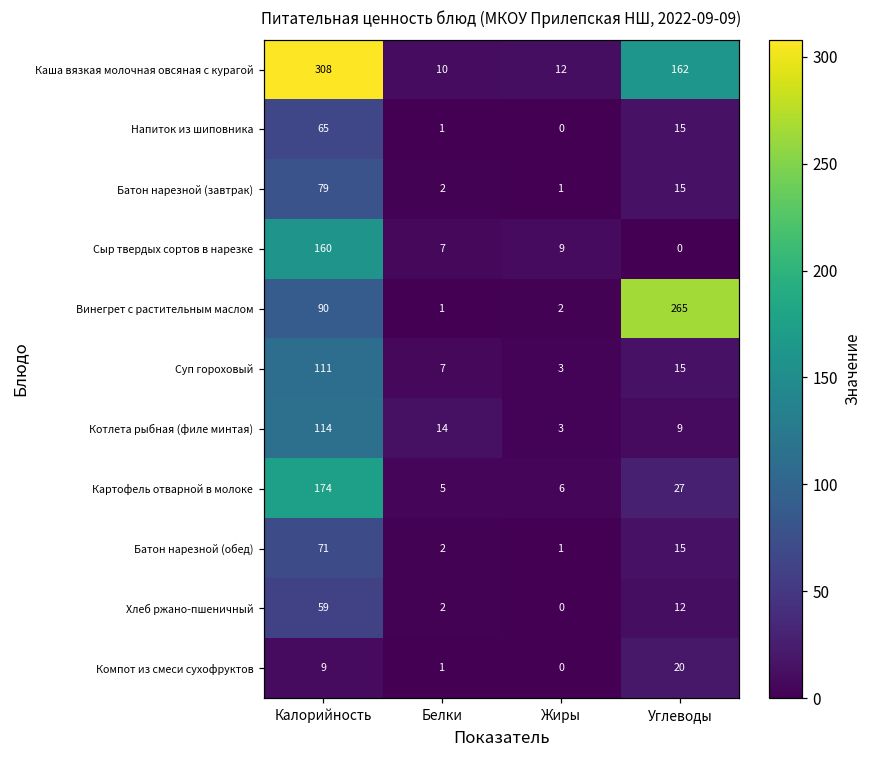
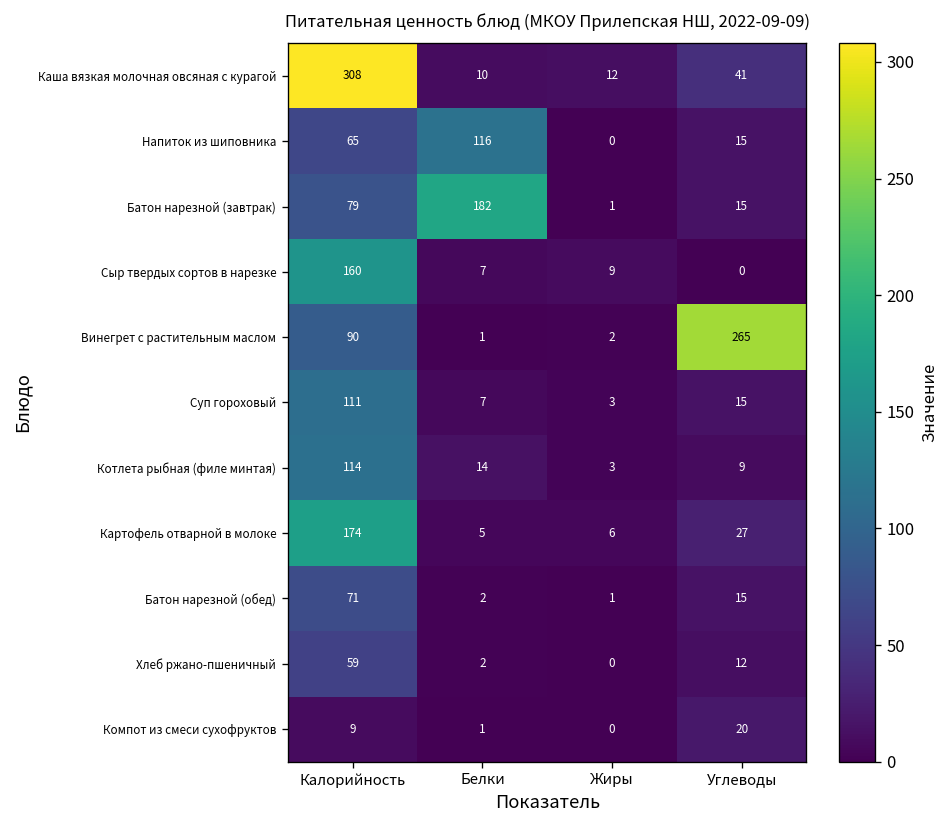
  {
    "Каша вязкая молочная овсяная с курагой": {
      "Калорийность": 308,
      "Белки": 10,
      "Жиры": 12,
-     "Углеводы": 162
+     "Углеводы": 41
    },
    "Напиток из шиповника": {
      "Калорийность": 65,
-     "Белки": 1,
+     "Белки": 116,
      "Жиры": 0,
      "Углеводы": 15
    },
    "Батон нарезной (завтрак)": {
      "Калорийность": 79,
-     "Белки": 2,
+     "Белки": 182,
      "Жиры": 1,
      "Углеводы": 15
    },
    "Сыр твердых сортов в нарезке": {
      "Калорийность": 160,
      "Белки": 7,
      "Жиры": 9,
      "Углеводы": 0
    },
    "Винегрет с растительным маслом": {
      "Калорийность": 90,
      "Белки": 1,
      "Жиры": 2,
      "Углеводы": 265
    },
    "Суп гороховый": {
      "Калорийность": 111,
      "Белки": 7,
      "Жиры": 3,
      "Углеводы": 15
    },
    "Котлета рыбная (филе минтая)": {
      "Калорийность": 114,
      "Белки": 14,
      "Жиры": 3,
      "Углеводы": 9
    },
    "Картофель отварной в молоке": {
      "Калорийность": 174,
      "Белки": 5,
      "Жиры": 6,
      "Углеводы": 27
    },
    "Батон нарезной (обед)": {
      "Калорийность": 71,
      "Белки": 2,
      "Жиры": 1,
      "Углеводы": 15
    },
    "Хлеб ржано-пшеничный": {
      "Калорийность": 59,
      "Белки": 2,
      "Жиры": 0,
      "Углеводы": 12
    },
    "Компот из смеси сухофруктов": {
      "Калорийность": 9,
      "Белки": 1,
      "Жиры": 0,
      "Углеводы": 20
    }
  }
